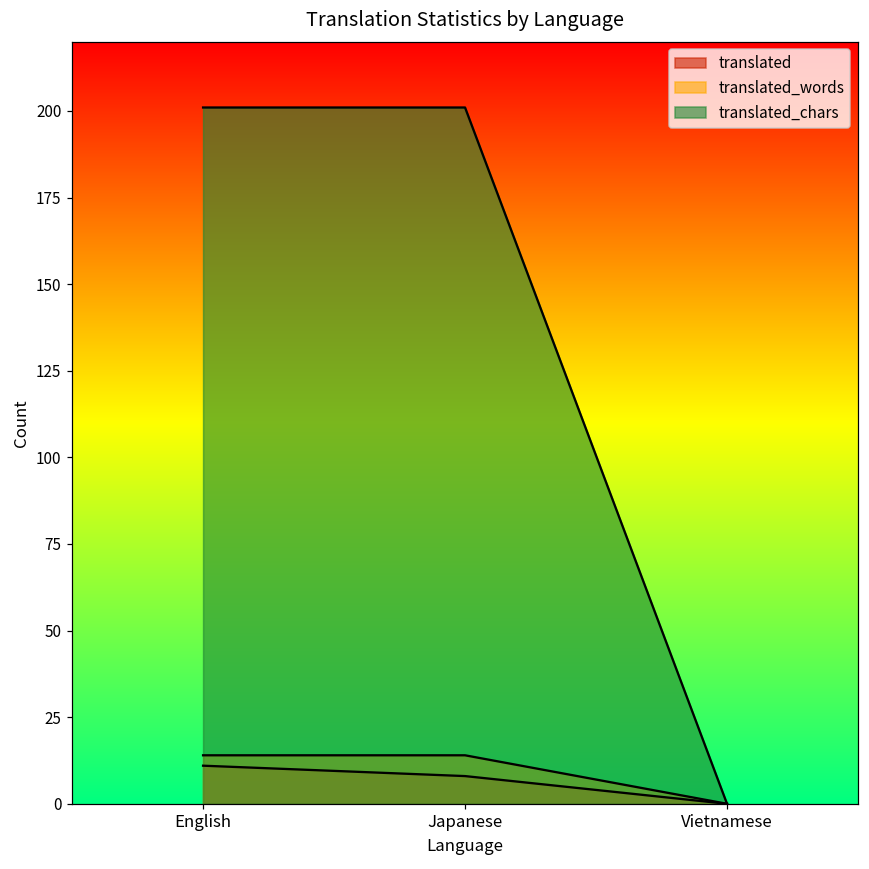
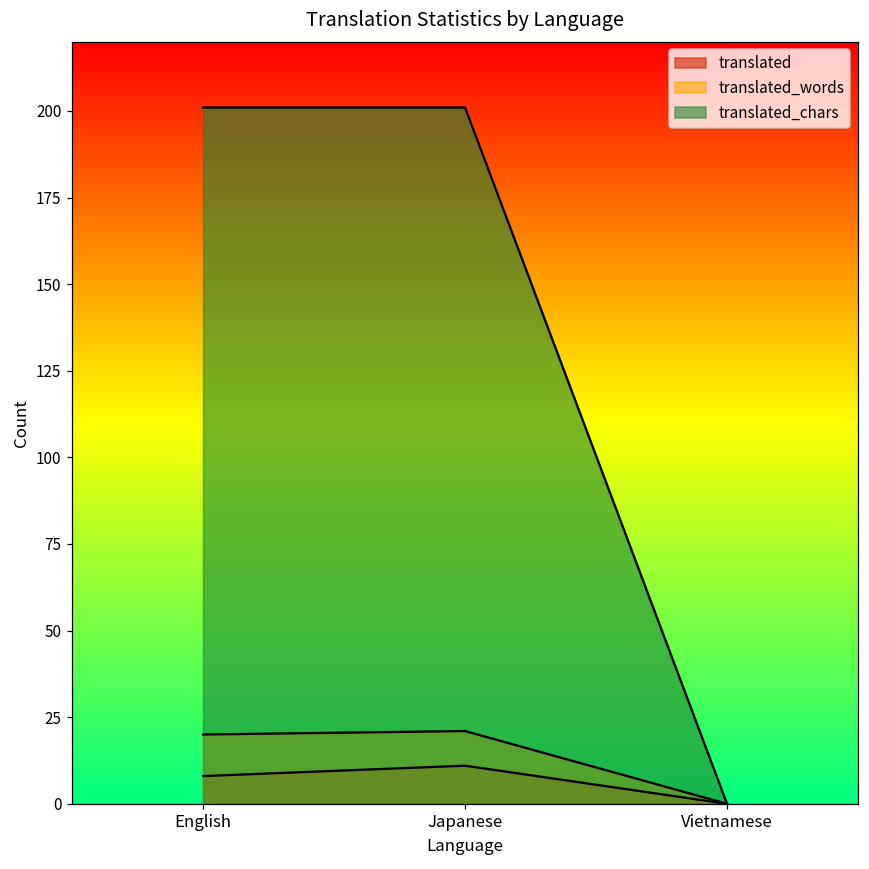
  {
    "translated": {
-     "English": 11,
-     "Japanese": 8
+     "English": 8,
+     "Japanese": 11
    },
    "translated_words": {
-     "English": 14,
-     "Japanese": 14
+     "English": 20,
+     "Japanese": 21
    },
    "translated_chars": {
      "English": 201,
      "Japanese": 201
    }
  }
